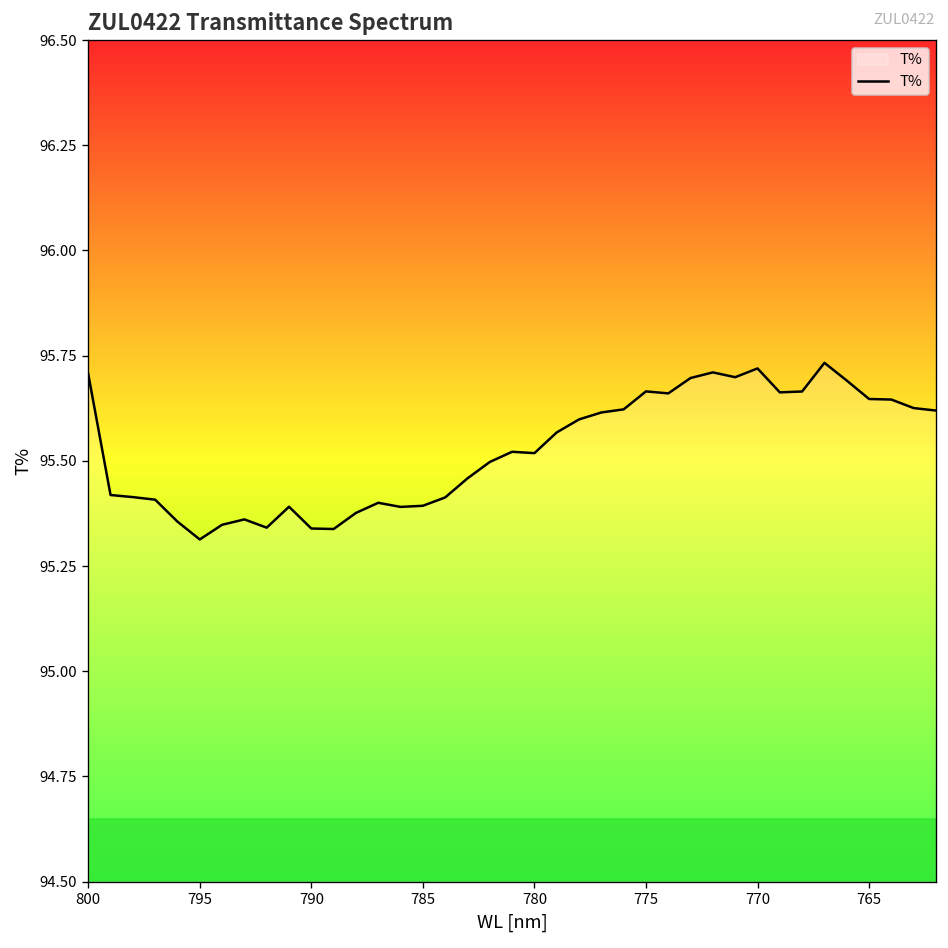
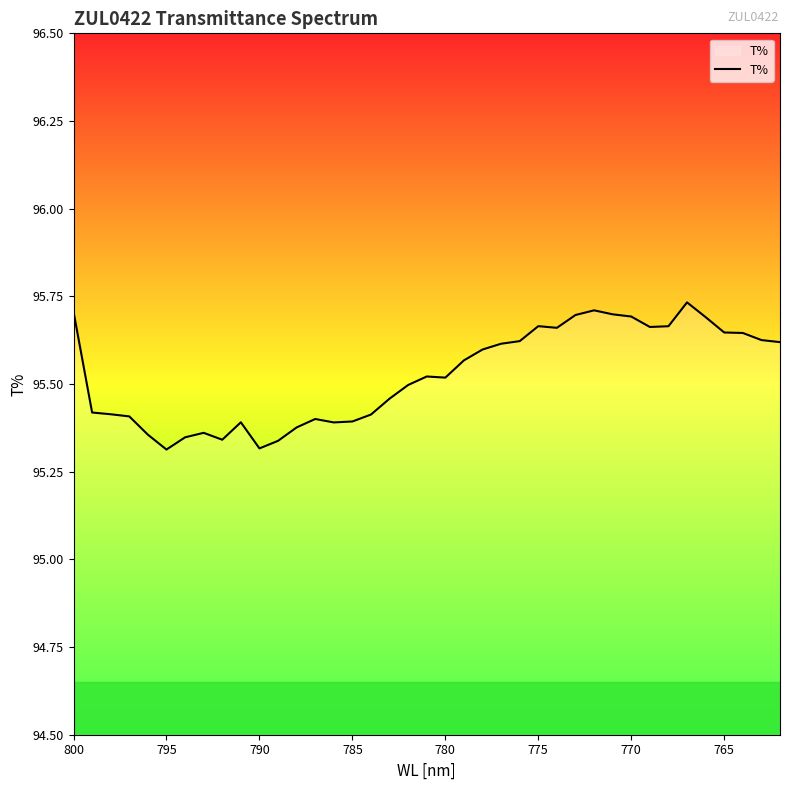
  {
    "800": 95.71,
    "795": 95.31,
-   "790": 95.34,
+   "790": 95.32,
    "785": 95.39,
    "780": 95.52,
    "775": 95.66,
-   "770": 95.72,
+   "770": 95.69,
    "765": 95.65
  }
